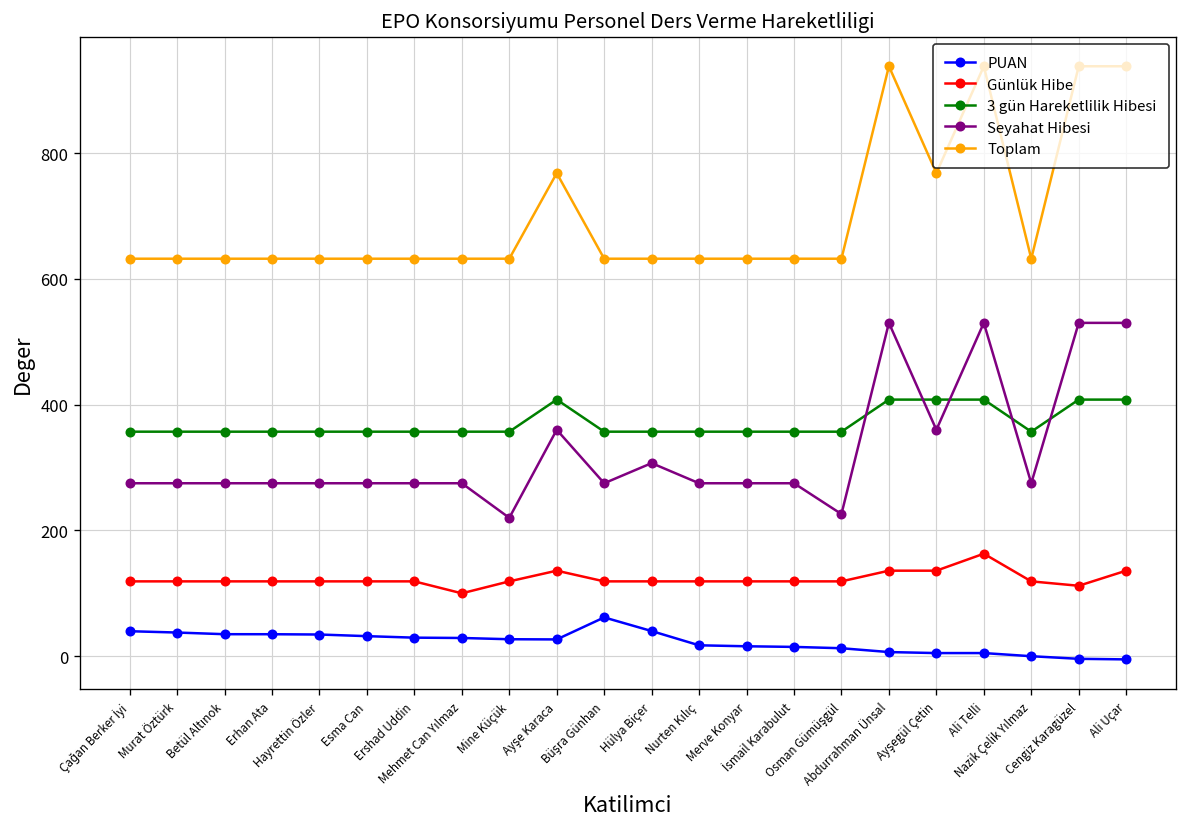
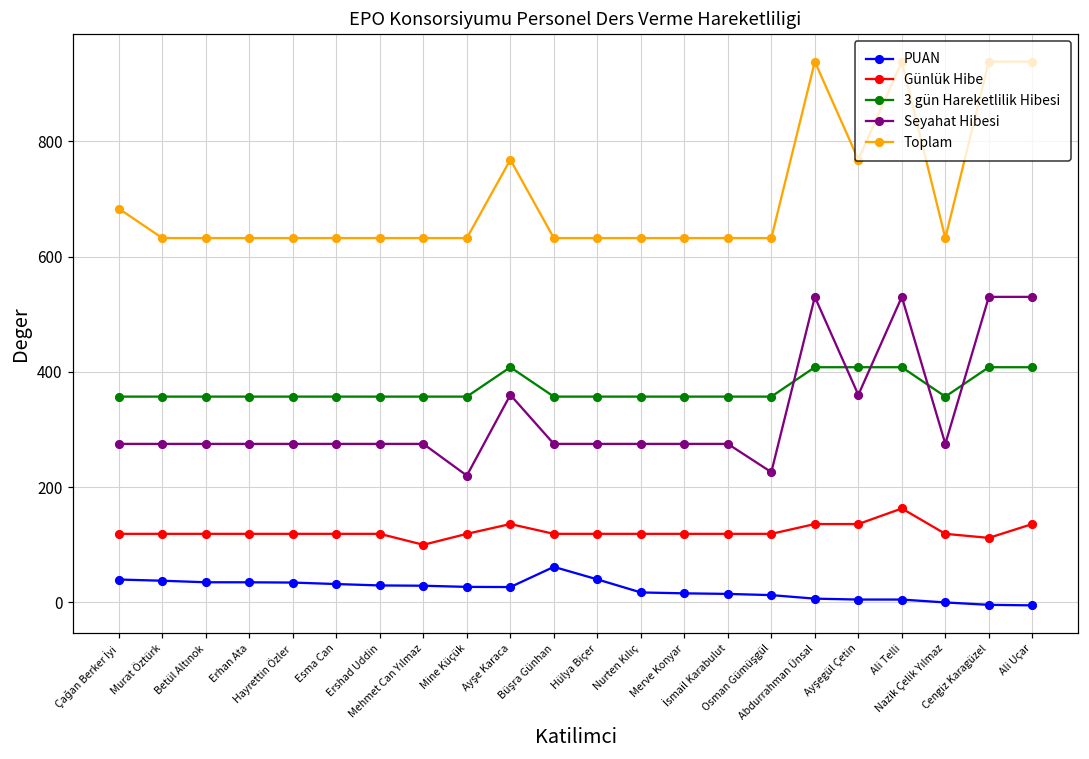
  {
    "PUAN": {
      "Çağan Berker İyi": 40,
      "Murat Öztürk": 40,
      "Betül Altınok": 40,
      "Erhan Ata": 30,
      "Hayrettin Özler": 30,
      "Esma Can": 30,
      "Ershad Uddin": 30,
      "Mehmet Can Yılmaz": 30,
      "Mine Küçük": 30,
      "Ayşe Karaca": 30,
      "Büşra Günhan": 60,
      "Hülya Biçer": 40,
      "Nurten Kılıç": 20,
      "Merve Konyar": 20,
      "İsmail Karabulut": 10,
      "Osman Gümüşgül": 10,
      "Abdurrahman Ünsal": 10,
      "Ayşegül Çetin": 10,
      "Ali Telli": 10,
      "Nazik Çelik Yılmaz": 0,
      "Cengiz Karagüzel": 0,
      "Ali Uçar": -10
    },
    "Günlük Hibe": {
      "Çağan Berker İyi": 120,
      "Murat Öztürk": 120,
      "Betül Altınok": 120,
      "Erhan Ata": 120,
      "Hayrettin Özler": 120,
      "Esma Can": 120,
      "Ershad Uddin": 120,
      "Mehmet Can Yılmaz": 100,
      "Mine Küçük": 120,
      "Ayşe Karaca": 140,
      "Büşra Günhan": 120,
      "Hülya Biçer": 120,
      "Nurten Kılıç": 120,
      "Merve Konyar": 120,
      "İsmail Karabulut": 120,
      "Osman Gümüşgül": 120,
      "Abdurrahman Ünsal": 140,
      "Ayşegül Çetin": 140,
      "Ali Telli": 160,
      "Nazik Çelik Yılmaz": 120,
      "Cengiz Karagüzel": 110,
      "Ali Uçar": 140
    },
    "3 gün Hareketlilik Hibesi": {
      "Çağan Berker İyi": 360,
      "Murat Öztürk": 360,
      "Betül Altınok": 360,
      "Erhan Ata": 360,
      "Hayrettin Özler": 360,
      "Esma Can": 360,
      "Ershad Uddin": 360,
      "Mehmet Can Yılmaz": 360,
      "Mine Küçük": 360,
      "Ayşe Karaca": 410,
      "Büşra Günhan": 360,
      "Hülya Biçer": 360,
      "Nurten Kılıç": 360,
      "Merve Konyar": 360,
      "İsmail Karabulut": 360,
      "Osman Gümüşgül": 360,
      "Abdurrahman Ünsal": 410,
      "Ayşegül Çetin": 410,
      "Ali Telli": 410,
      "Nazik Çelik Yılmaz": 360,
      "Cengiz Karagüzel": 410,
      "Ali Uçar": 410
    },
    "Seyahat Hibesi": {
      "Çağan Berker İyi": 280,
      "Murat Öztürk": 280,
      "Betül Altınok": 280,
      "Erhan Ata": 280,
      "Hayrettin Özler": 280,
      "Esma Can": 280,
      "Ershad Uddin": 280,
      "Mehmet Can Yılmaz": 280,
      "Mine Küçük": 220,
      "Ayşe Karaca": 360,
      "Büşra Günhan": 280,
-     "Hülya Biçer": 310,
+     "Hülya Biçer": 280,
      "Nurten Kılıç": 280,
      "Merve Konyar": 280,
      "İsmail Karabulut": 280,
      "Osman Gümüşgül": 230,
      "Abdurrahman Ünsal": 530,
      "Ayşegül Çetin": 360,
      "Ali Telli": 530,
      "Nazik Çelik Yılmaz": 280,
      "Cengiz Karagüzel": 530,
      "Ali Uçar": 530
    },
    "Toplam": {
-     "Çağan Berker İyi": 630,
+     "Çağan Berker İyi": 680,
      "Murat Öztürk": 630,
      "Betül Altınok": 630,
      "Erhan Ata": 630,
      "Hayrettin Özler": 630,
      "Esma Can": 630,
      "Ershad Uddin": 630,
      "Mehmet Can Yılmaz": 630,
      "Mine Küçük": 630,
      "Ayşe Karaca": 770,
      "Büşra Günhan": 630,
      "Hülya Biçer": 630,
      "Nurten Kılıç": 630,
      "Merve Konyar": 630,
      "İsmail Karabulut": 630,
      "Osman Gümüşgül": 630,
      "Abdurrahman Ünsal": 940,
      "Nazik Çelik Yılmaz": 630
    }
  }
